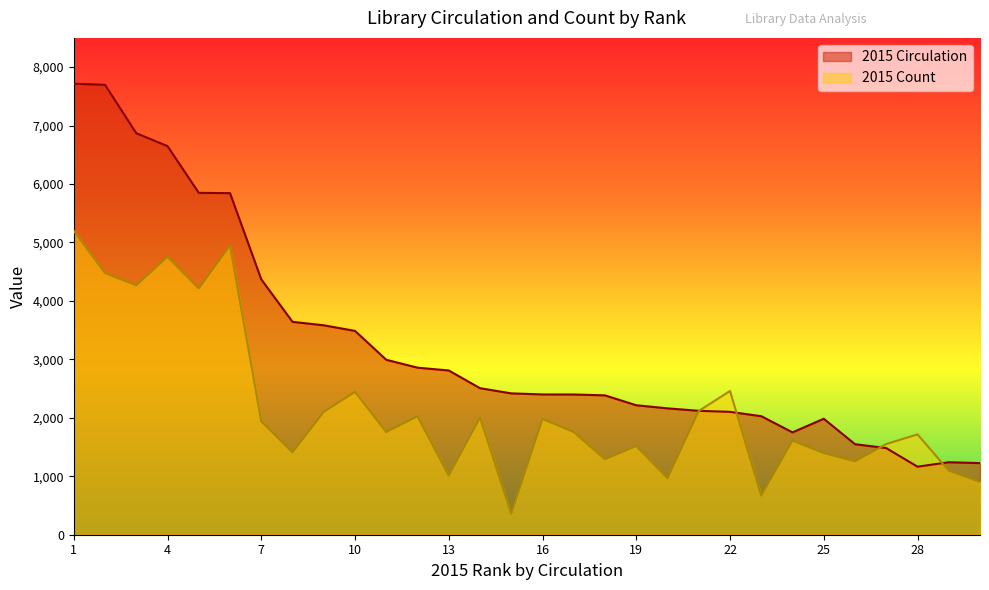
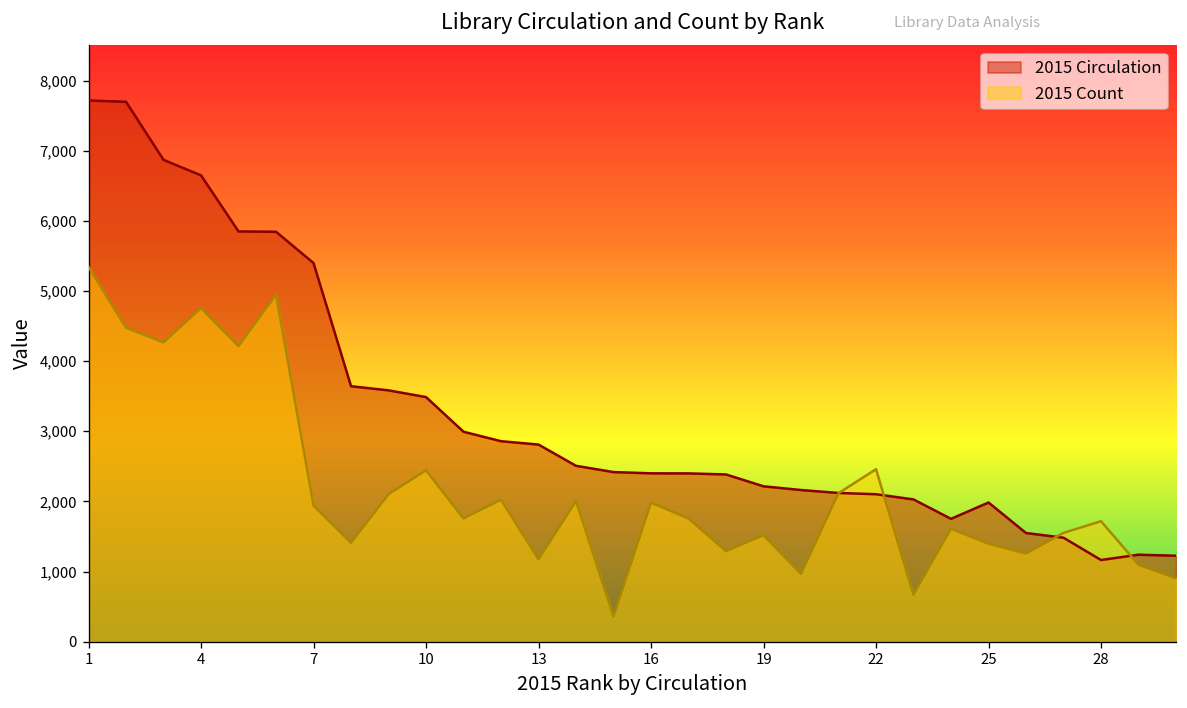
  {
    "2015 Circulation": {
      "1": "7,700",
      "4": "6,600",
-     "7": "4,400",
+     "7": "5,400",
      "10": "3,500",
      "13": "2,800",
      "16": "2,400",
      "19": "2,200",
      "22": "2,100",
      "25": "2,000",
      "28": "1,200"
    },
    "2015 Count": {
-     "1": "5,200",
+     "1": "5,300",
      "4": "4,800",
      "7": "1,900",
      "10": "2,400",
-     "13": "1,000",
+     "13": "1,200",
      "16": "2,000",
      "19": "1,500",
      "22": "2,500",
      "25": "1,400",
      "28": "1,700"
    }
  }
